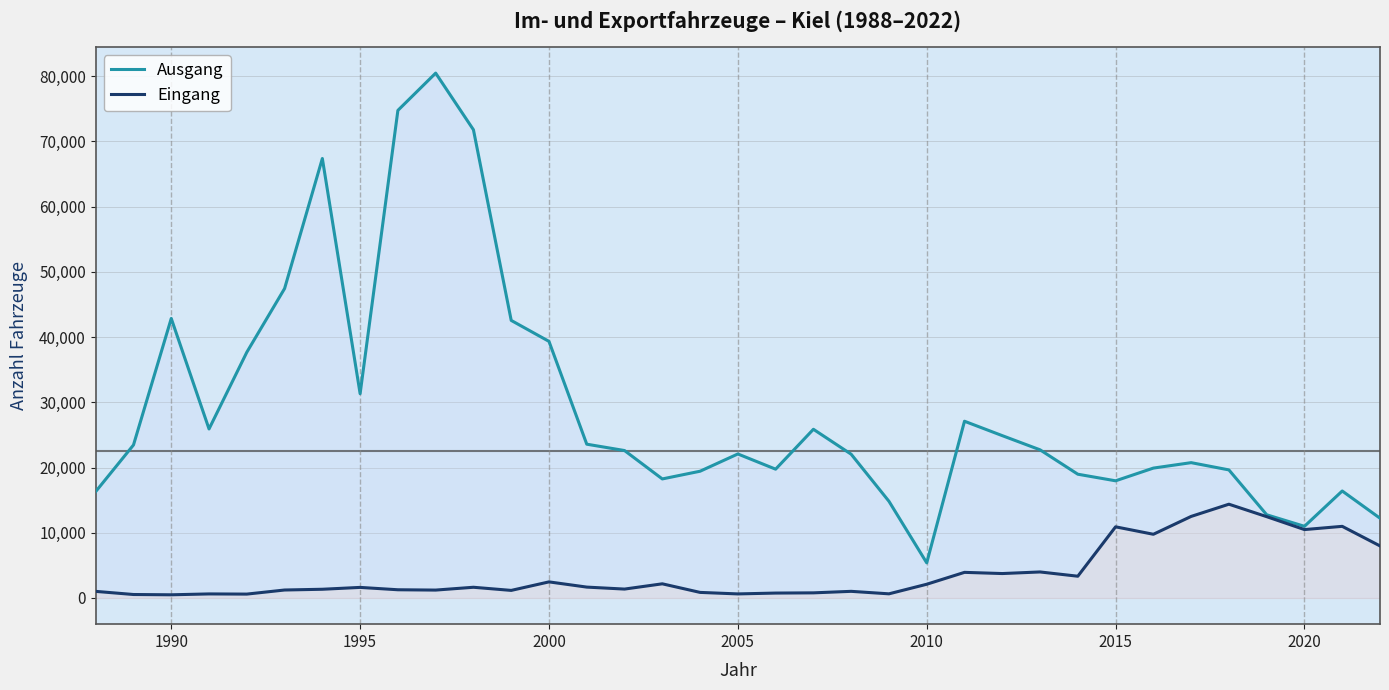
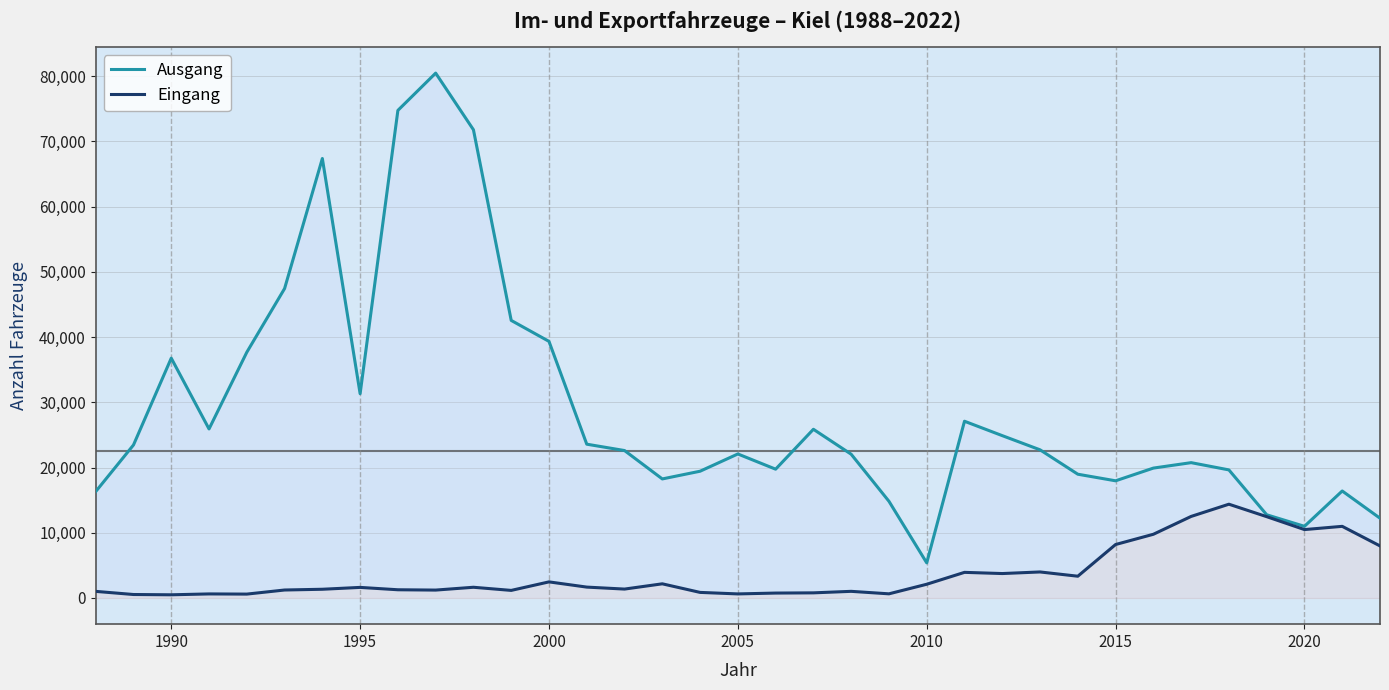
  {
    "Ausgang": {
-     "1990": "43,000",
+     "1990": "37,000",
      "1995": "31,000",
      "2000": "39,000",
      "2005": "22,000",
      "2010": "5,000",
      "2015": "18,000",
      "2020": "11,000"
    },
    "Eingang": {
      "1990": "0",
      "1995": "2,000",
      "2000": "2,000",
      "2005": "1,000",
      "2010": "2,000",
-     "2015": "11,000",
+     "2015": "8,000",
      "2020": "10,000"
    }
  }
